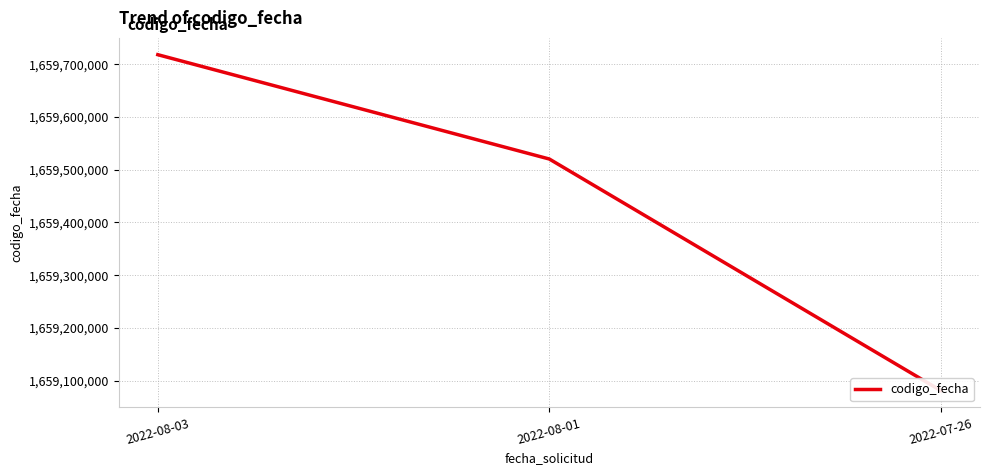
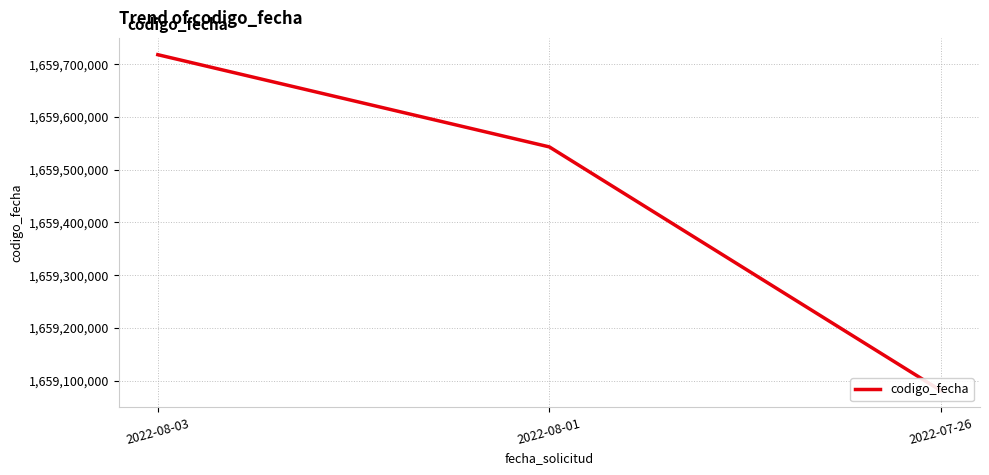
  {
    "2022-08-03": "1,659,720,000",
-   "2022-08-01": "1,659,520,000"
+   "2022-08-01": "1,659,540,000"
  }
